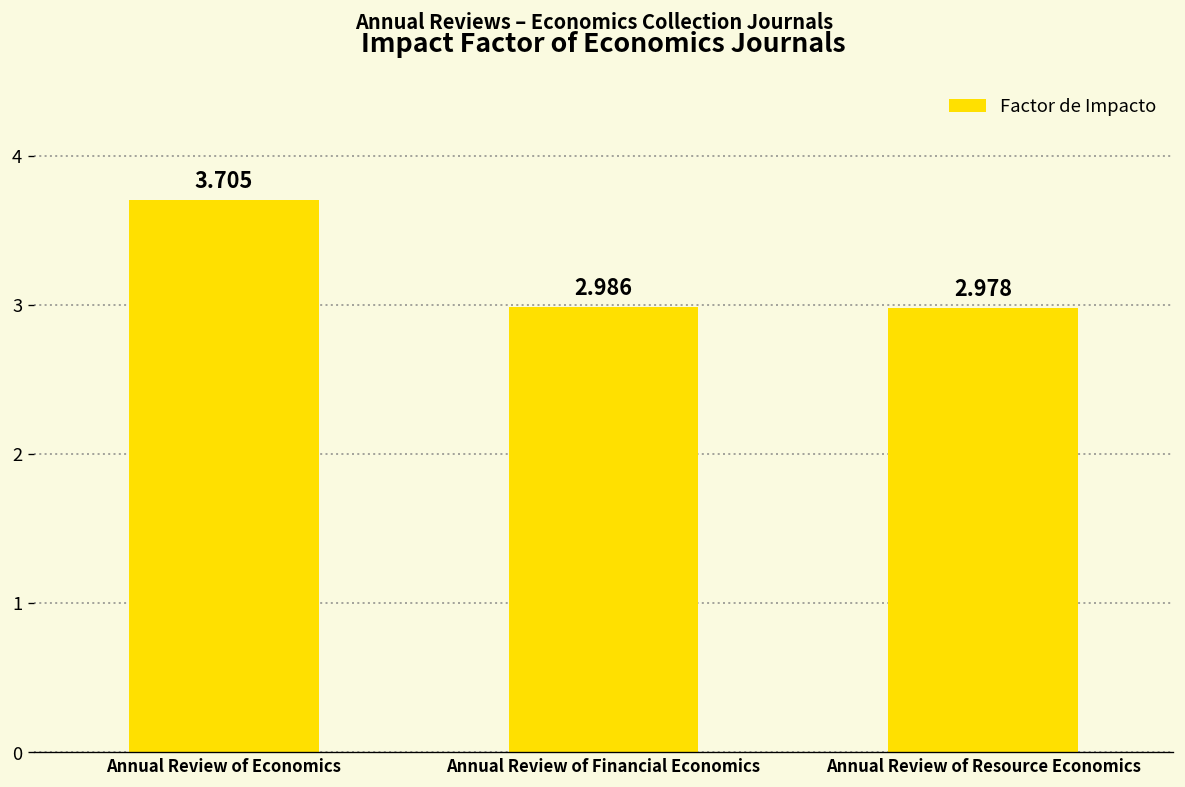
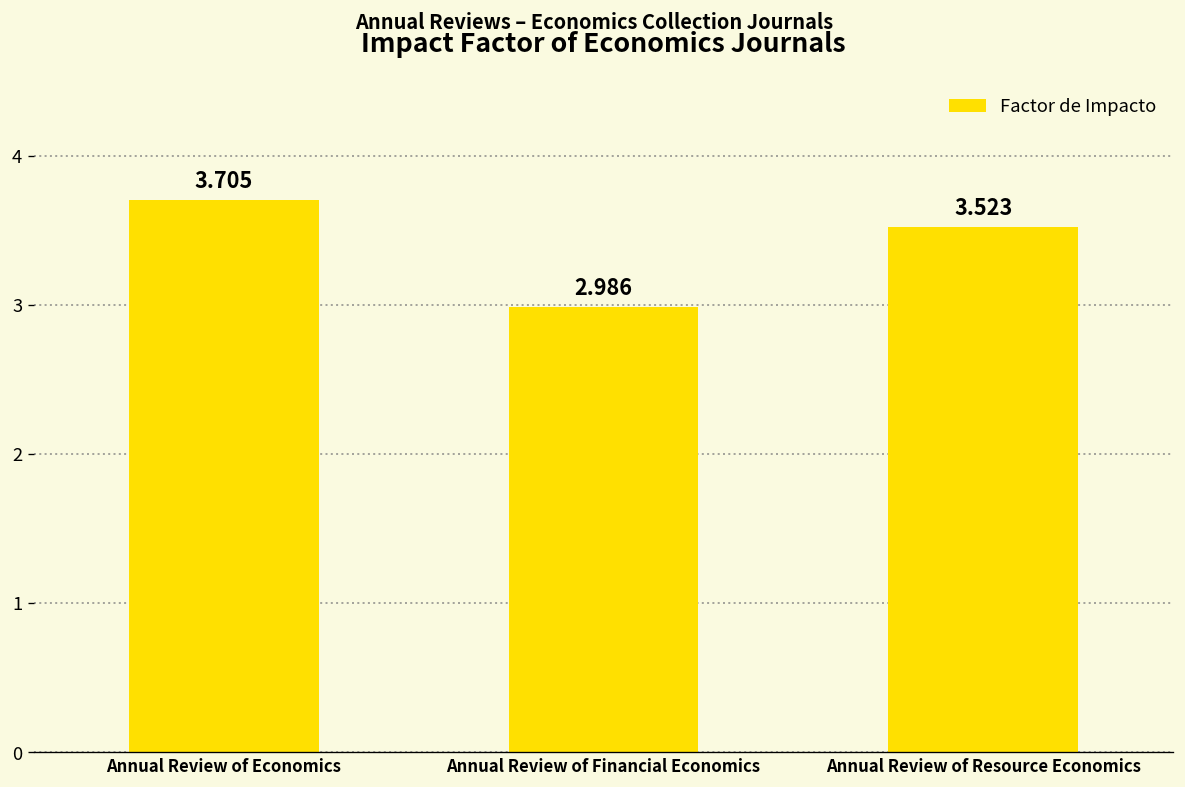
  {
    "Annual Review of Economics": 3.705,
    "Annual Review of Financial Economics": 2.986,
-   "Annual Review of Resource Economics": 2.978
+   "Annual Review of Resource Economics": 3.523
  }
